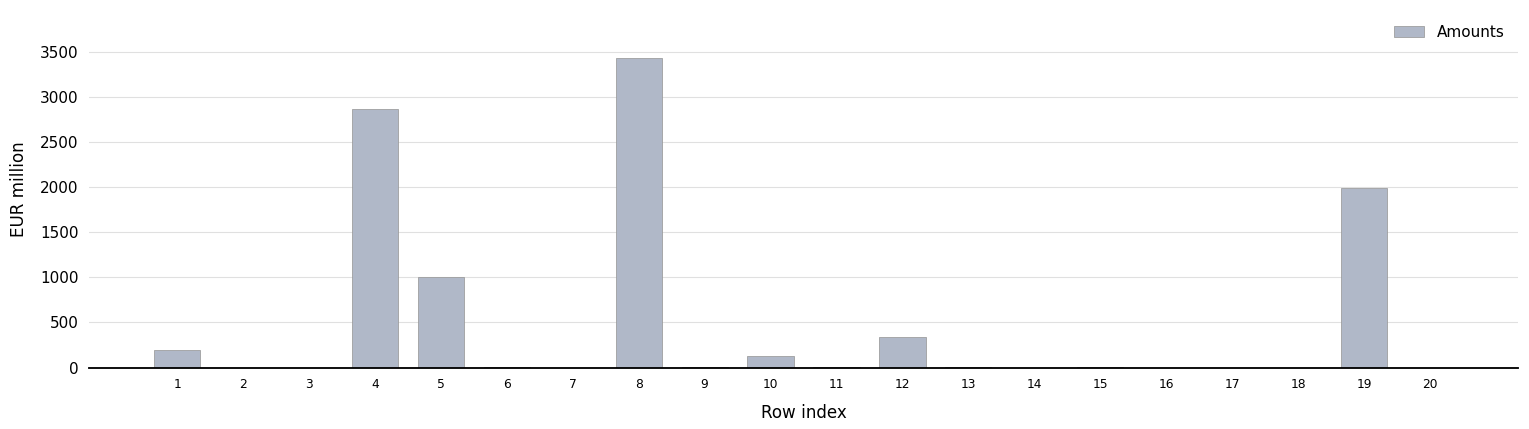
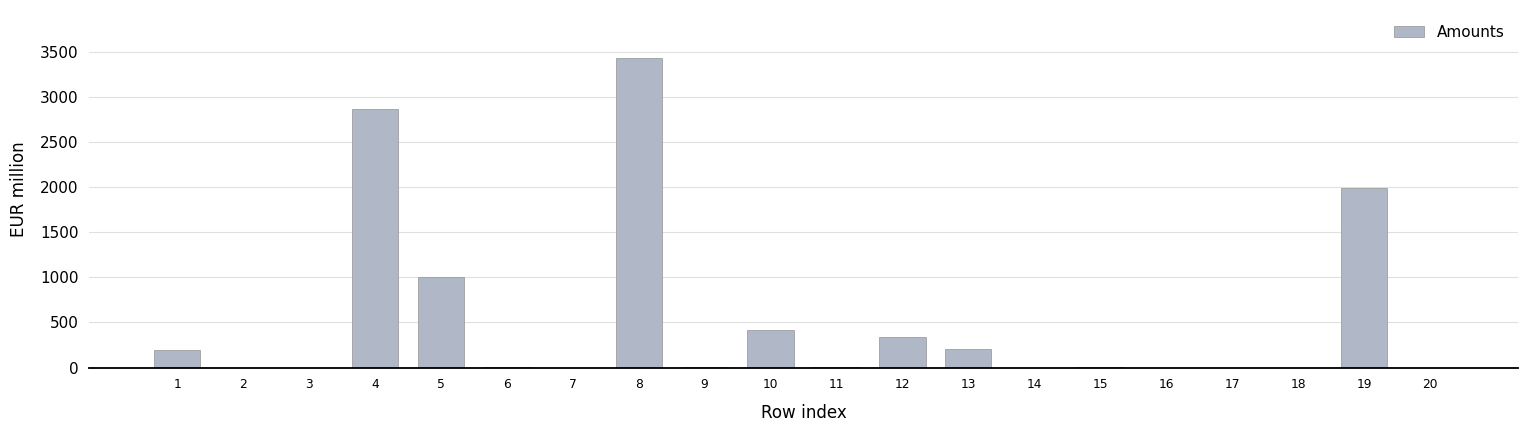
  {
    "1": 200,
    "2": 0,
    "3": 0,
    "4": 2900,
    "5": 1000,
    "7": 0,
    "8": 3400,
-   "10": 100,
+   "10": 400,
    "12": 300,
-   "13": 0,
+   "13": 200,
    "14": 0,
    "16": 0,
    "17": 0,
    "18": 0,
    "19": 2000,
    "20": 0
  }
